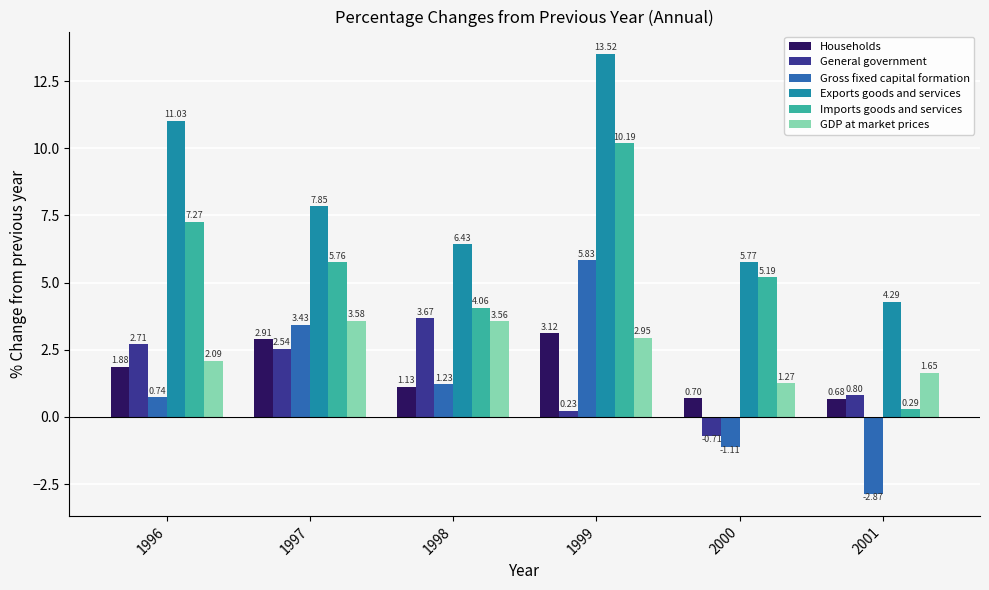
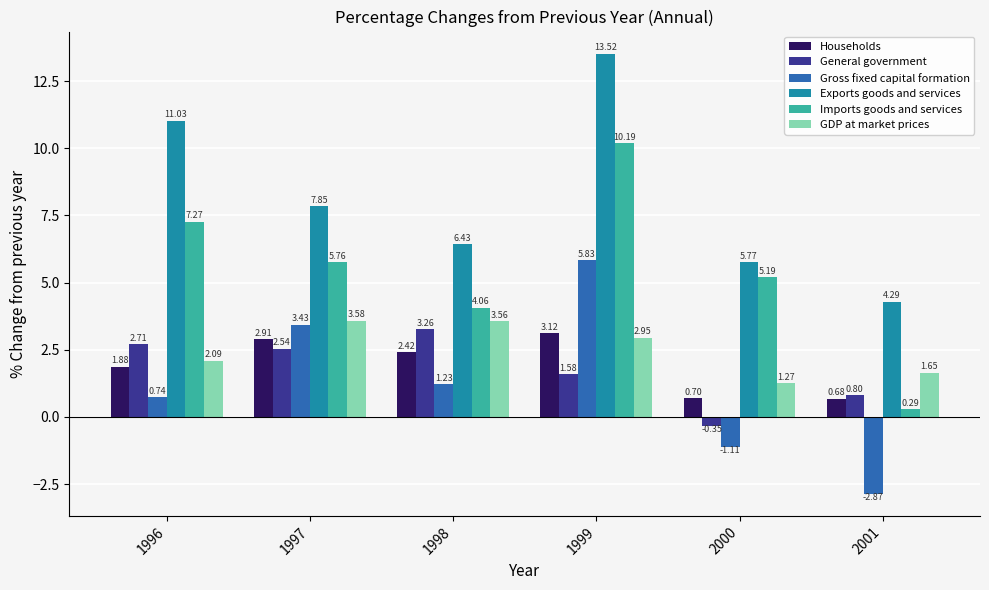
  {
    "Households": {
      "1996": 1.88,
      "1997": 2.91,
-     "1998": 1.13,
+     "1998": 2.42,
      "1999": 3.12,
      "2000": 0.70,
      "2001": 0.68
    },
    "General government": {
      "1996": 2.71,
      "1997": 2.54,
-     "1998": 3.67,
-     "1999": 0.23,
-     "2000": -0.71,
+     "1998": 3.26,
+     "1999": 1.58,
+     "2000": -0.35,
      "2001": 0.80
    },
    "GDP at market prices": {
      "1996": 2.09,
      "1997": 3.58,
      "1998": 3.56,
      "1999": 2.95,
      "2000": 1.27,
      "2001": 1.65
    }
  }
